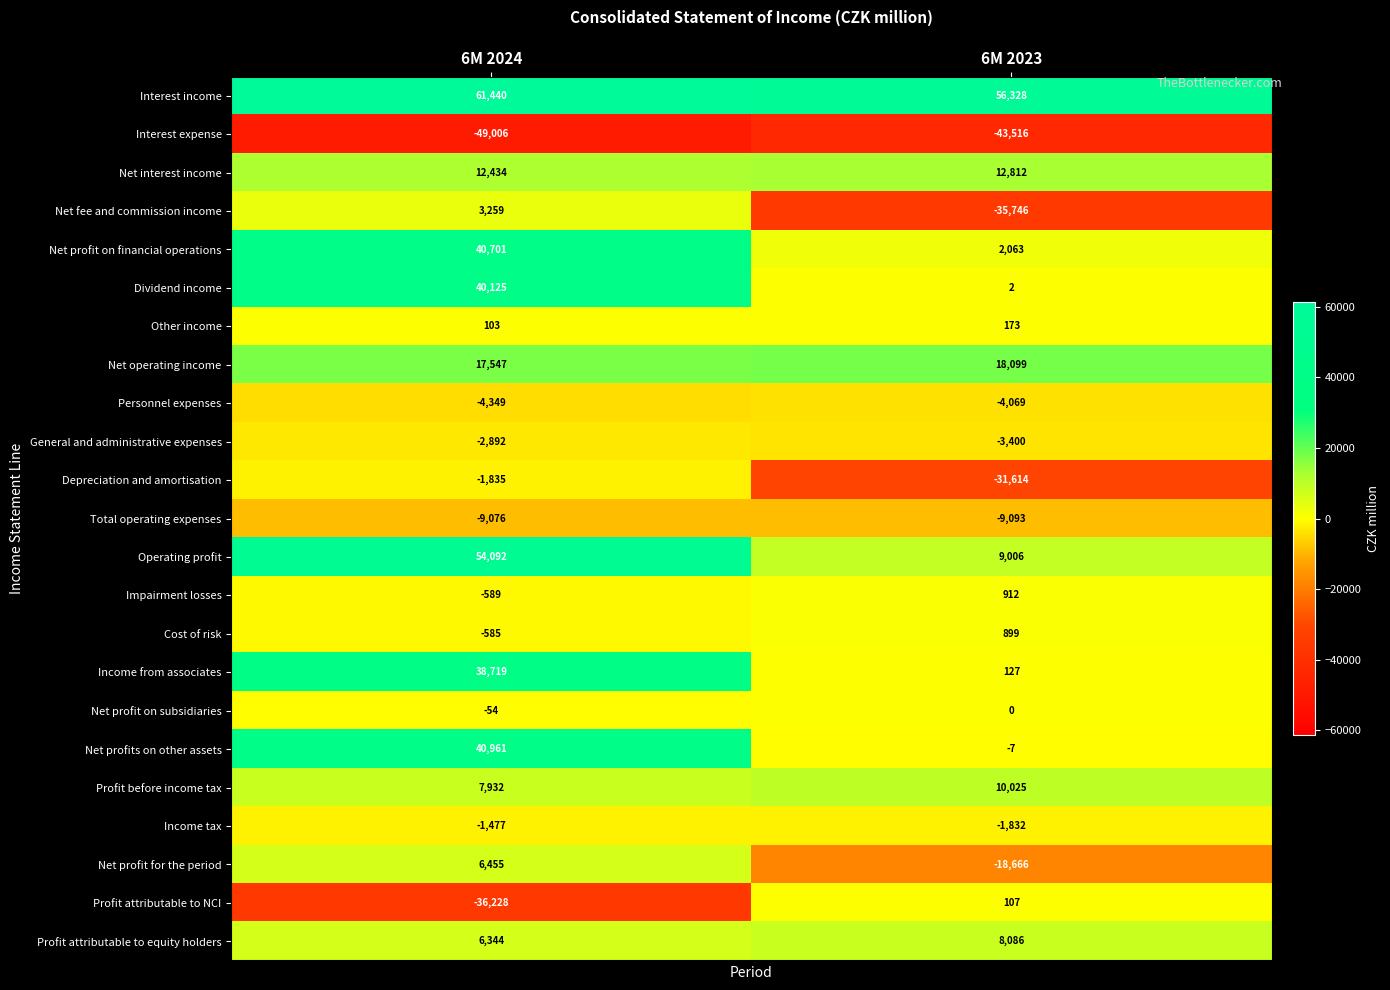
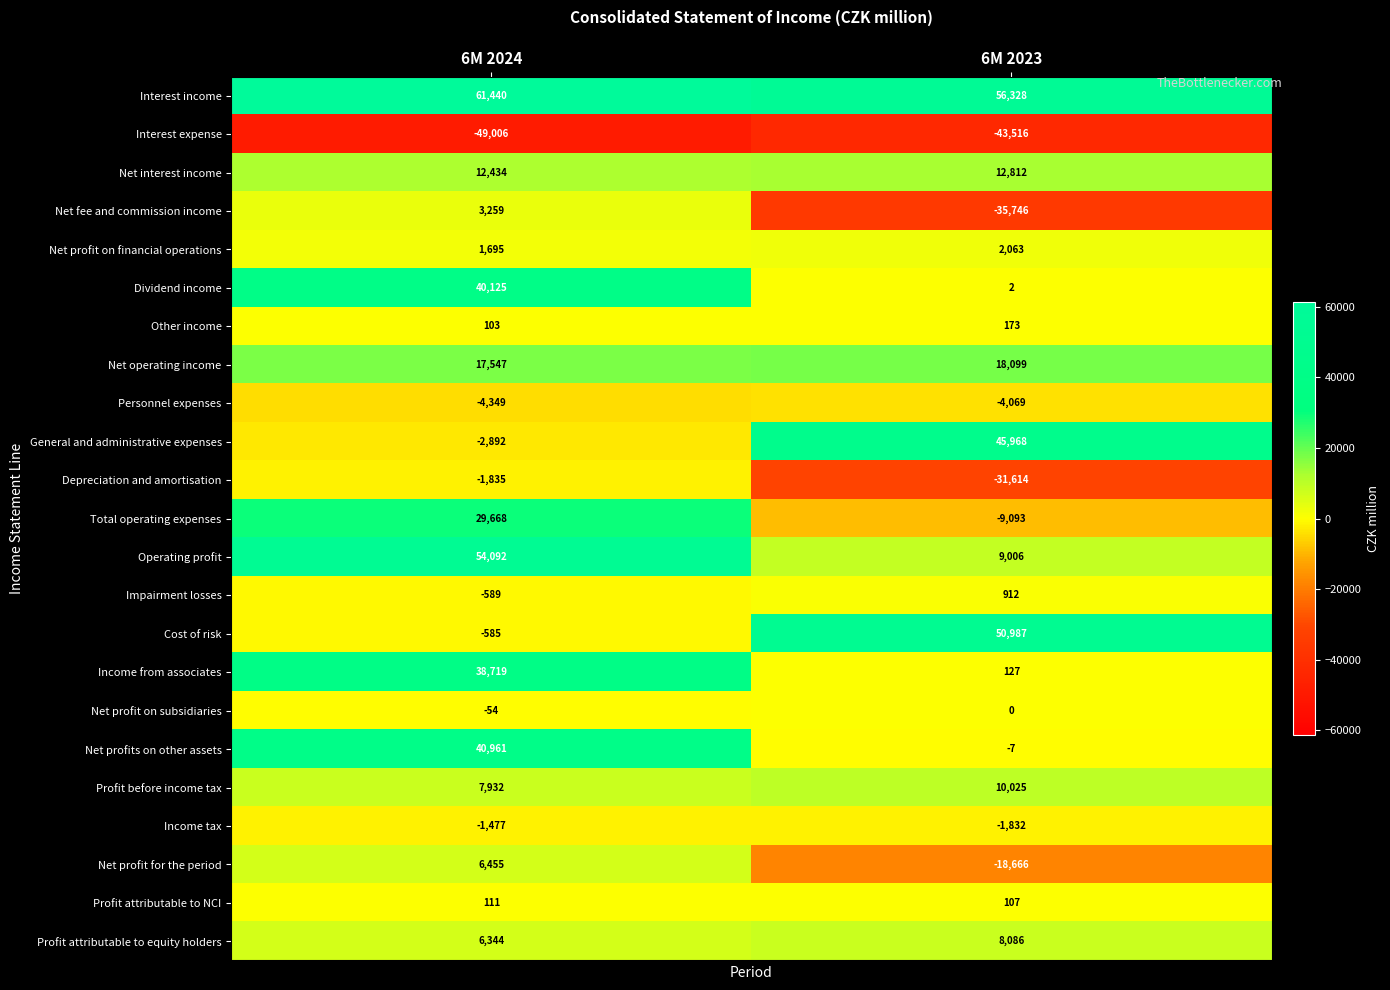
  {
    "Interest income": {
      "6M 2024": "61,440"
    },
    "Interest expense": {
      "6M 2024": "-49,006",
      "6M 2023": "-43,516"
    },
    "Net interest income": {
      "6M 2024": "12,434",
      "6M 2023": "12,812"
    },
    "Net fee and commission income": {
      "6M 2024": "3,259",
      "6M 2023": "-35,746"
    },
    "Net profit on financial operations": {
-     "6M 2024": "40,701",
+     "6M 2024": "1,695",
      "6M 2023": "2,063"
    },
    "Dividend income": {
      "6M 2024": "40,125",
      "6M 2023": "2"
    },
    "Other income": {
      "6M 2024": "103",
      "6M 2023": "173"
    },
    "Net operating income": {
      "6M 2024": "17,547",
      "6M 2023": "18,099"
    },
    "Personnel expenses": {
      "6M 2024": "-4,349",
      "6M 2023": "-4,069"
    },
    "General and administrative expenses": {
      "6M 2024": "-2,892",
-     "6M 2023": "-3,400"
+     "6M 2023": "45,968"
    },
    "Depreciation and amortisation": {
      "6M 2024": "-1,835",
      "6M 2023": "-31,614"
    },
    "Total operating expenses": {
-     "6M 2024": "-9,076",
+     "6M 2024": "29,668",
      "6M 2023": "-9,093"
    },
    "Operating profit": {
      "6M 2024": "54,092",
      "6M 2023": "9,006"
    },
    "Impairment losses": {
      "6M 2024": "-589",
      "6M 2023": "912"
    },
    "Cost of risk": {
      "6M 2024": "-585",
-     "6M 2023": "899"
+     "6M 2023": "50,987"
    },
    "Income from associates": {
      "6M 2024": "38,719",
      "6M 2023": "127"
    },
    "Net profit on subsidiaries": {
      "6M 2024": "-54",
      "6M 2023": "0"
    },
    "Net profits on other assets": {
      "6M 2024": "40,961",
      "6M 2023": "-7"
    },
    "Profit before income tax": {
      "6M 2024": "7,932",
      "6M 2023": "10,025"
    },
    "Income tax": {
      "6M 2024": "-1,477",
      "6M 2023": "-1,832"
    },
    "Net profit for the period": {
      "6M 2024": "6,455",
      "6M 2023": "-18,666"
    },
    "Profit attributable to NCI": {
-     "6M 2024": "-36,228",
+     "6M 2024": "111",
      "6M 2023": "107"
    },
    "Profit attributable to equity holders": {
      "6M 2024": "6,344",
      "6M 2023": "8,086"
    }
  }
